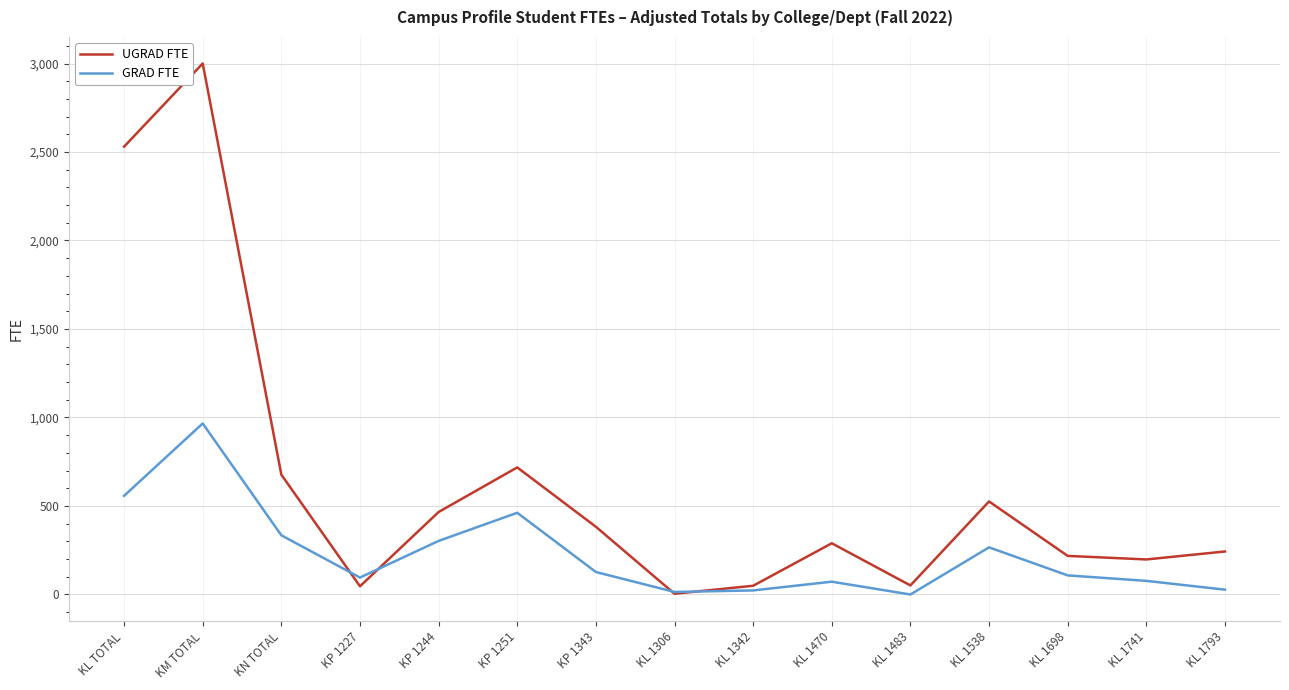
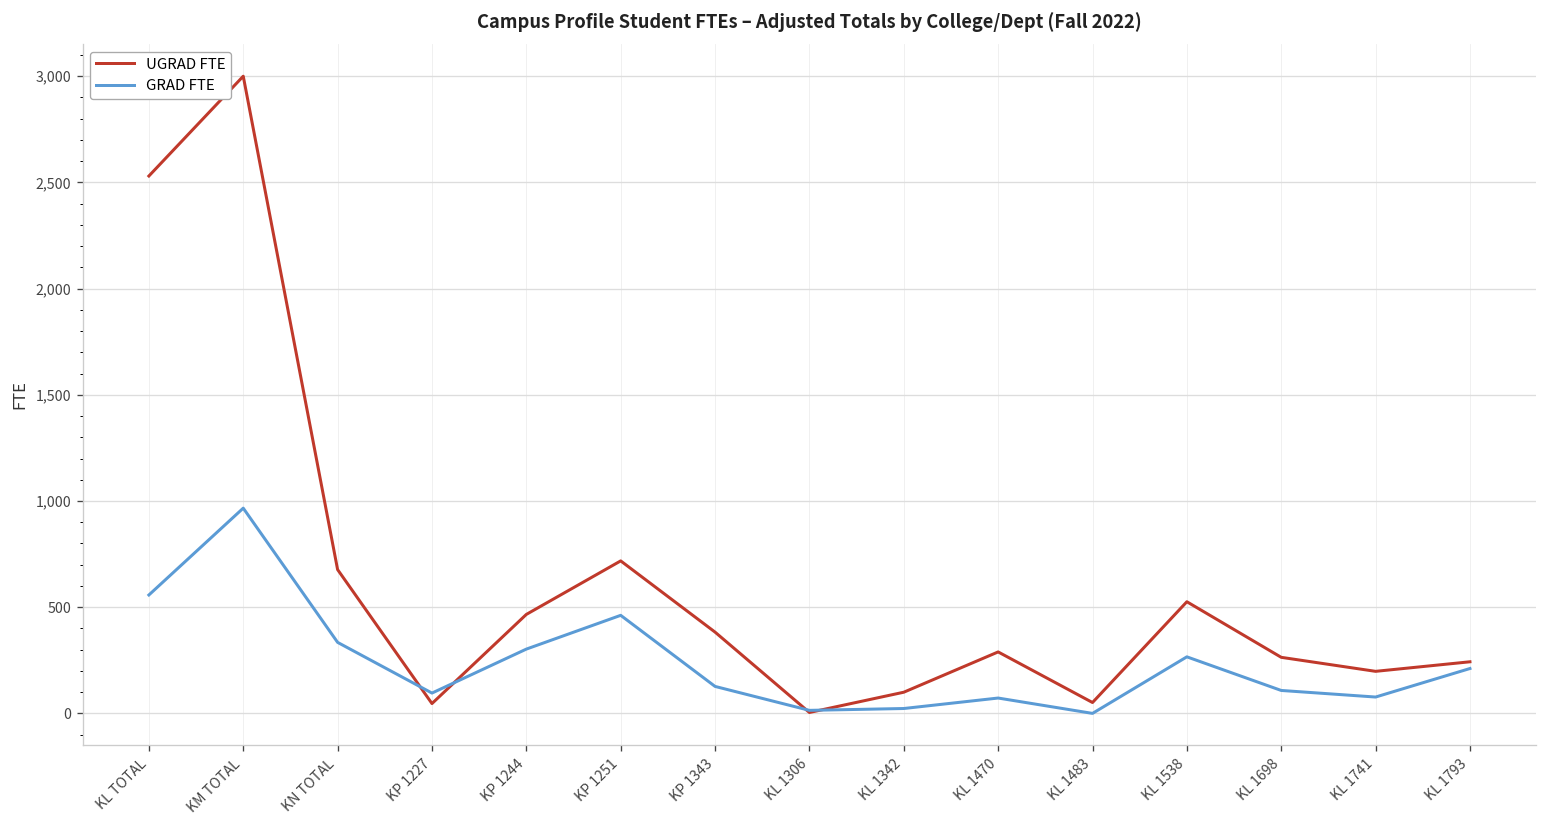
  {
    "UGRAD FTE": {
      "KL TOTAL": "2,530",
      "KM TOTAL": "3,000",
      "KN TOTAL": "680",
      "KP 1227": "50",
      "KP 1244": "470",
      "KP 1251": "720",
      "KP 1343": "380",
-     "KL 1342": "50",
+     "KL 1342": "100",
      "KL 1470": "290",
      "KL 1483": "50",
      "KL 1538": "530",
-     "KL 1698": "220",
+     "KL 1698": "260",
      "KL 1741": "200",
      "KL 1793": "240"
    },
    "GRAD FTE": {
      "KL TOTAL": "560",
      "KM TOTAL": "970",
      "KN TOTAL": "330",
      "KP 1227": "100",
      "KP 1244": "300",
      "KP 1251": "460",
      "KP 1343": "130",
      "KL 1342": "20",
      "KL 1470": "70",
      "KL 1483": "0",
      "KL 1538": "270",
      "KL 1698": "110",
      "KL 1741": "80",
-     "KL 1793": "30"
+     "KL 1793": "210"
    }
  }
